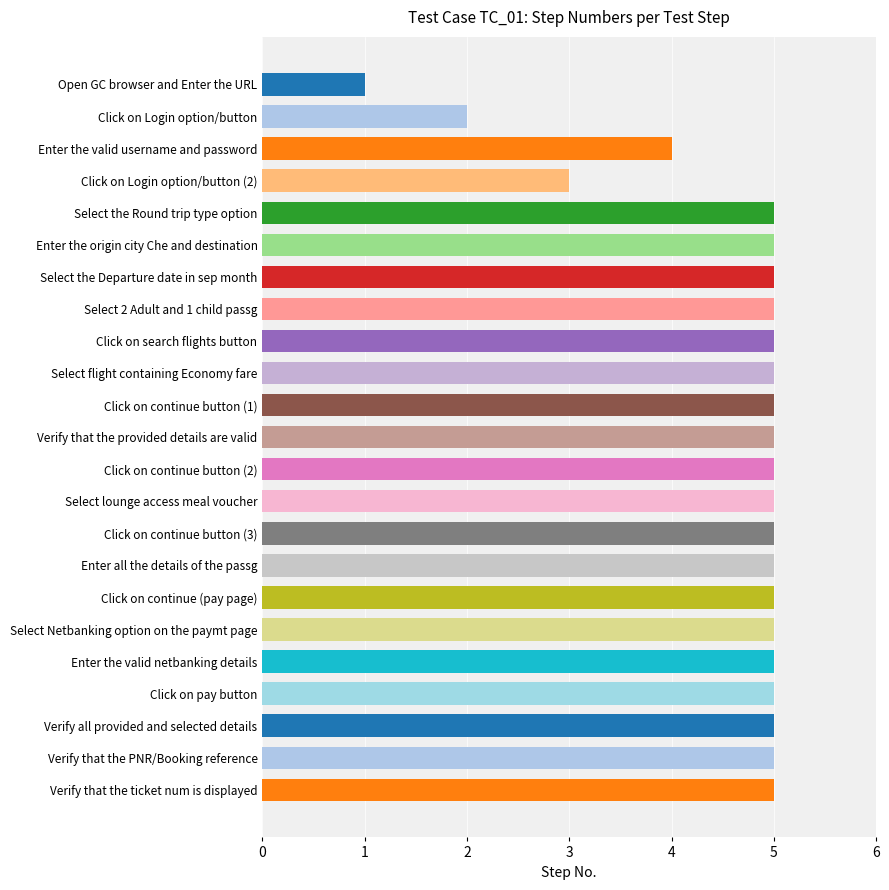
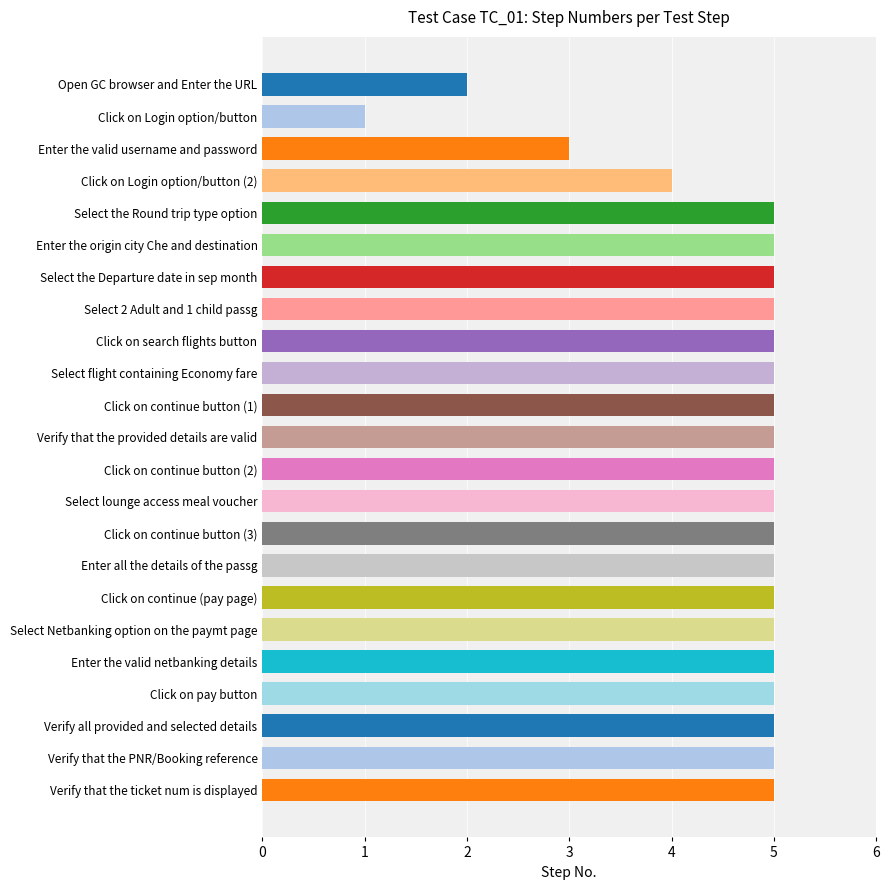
  {
-   "Open GC browser and Enter the URL": 1,
-   "Click on Login option/button": 2,
-   "Enter the valid username and password": 4,
-   "Click on Login option/button (2)": 3,
+   "Open GC browser and Enter the URL": 2,
+   "Click on Login option/button": 1,
+   "Enter the valid username and password": 3,
+   "Click on Login option/button (2)": 4,
    "Select the Round trip type option": 5,
    "Enter the origin city Che and destination": 5,
    "Select the Departure date in sep month": 5,
    "Select 2 Adult and 1 child passg": 5,
    "Click on search flights button": 5,
    "Select flight containing Economy fare": 5,
    "Click on continue button (1)": 5,
    "Verify that the provided details are valid": 5,
    "Click on continue button (2)": 5,
    "Select lounge access meal voucher": 5,
    "Click on continue button (3)": 5,
    "Enter all the details of the passg": 5,
    "Click on continue (pay page)": 5,
    "Select Netbanking option on the paymt page": 5,
    "Enter the valid netbanking details": 5,
    "Click on pay button": 5,
    "Verify all provided and selected details": 5,
    "Verify that the PNR/Booking reference": 5,
    "Verify that the ticket num is displayed": 5
  }
